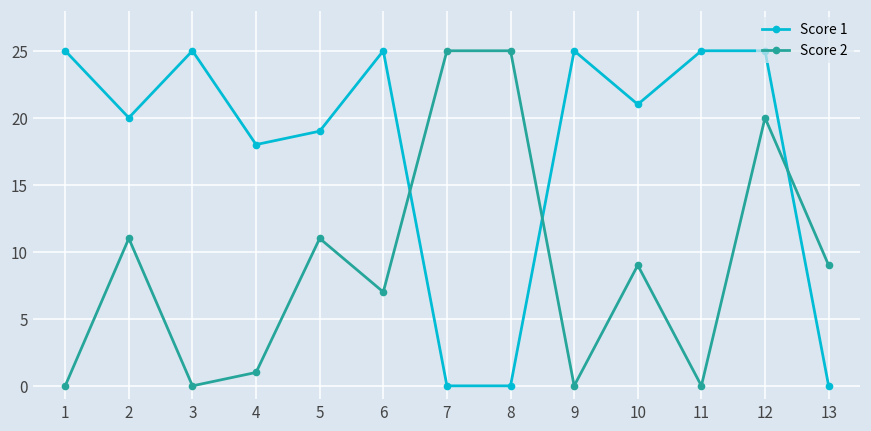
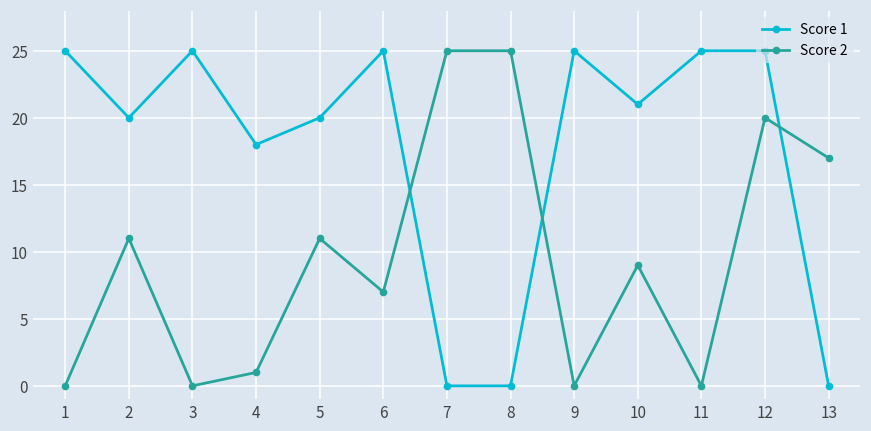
  {
    "Score 1": {
      "1": 25,
      "2": 20,
      "3": 25,
      "4": 18,
-     "5": 19,
+     "5": 20,
      "6": 25,
      "7": 0,
      "8": 0,
      "9": 25,
      "10": 21,
      "11": 25,
      "13": 0
    },
    "Score 2": {
      "1": 0,
      "2": 11,
      "3": 0,
      "4": 1,
      "5": 11,
      "6": 7,
      "7": 25,
      "8": 25,
      "9": 0,
      "10": 9,
      "11": 0,
      "12": 20,
-     "13": 9
+     "13": 17
    }
  }
